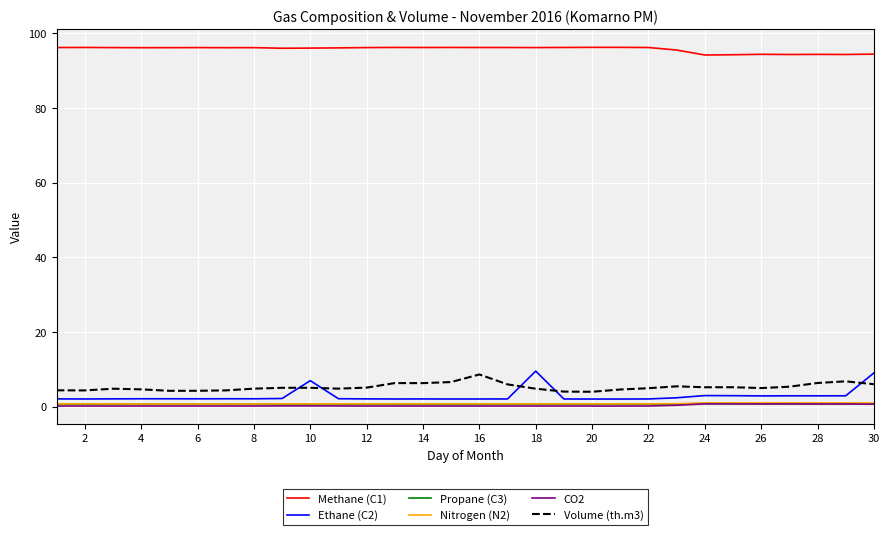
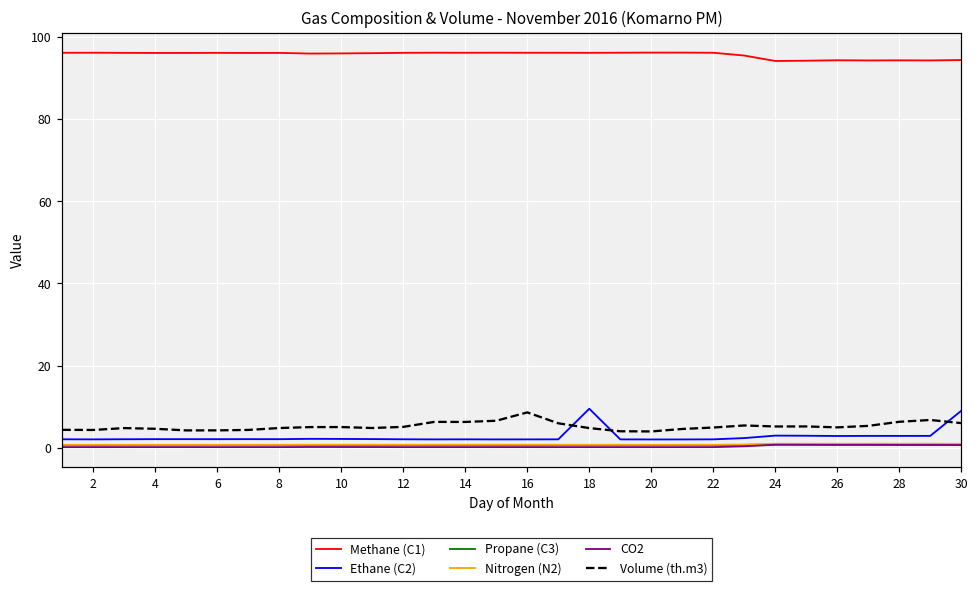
  {
    "Methane (C1)": {
      "2": 96,
      "4": 96,
      "6": 96,
      "8": 96,
      "10": 96,
      "12": 96,
      "14": 96,
      "16": 96,
      "18": 96,
      "20": 96,
      "22": 96,
      "24": 94,
      "26": 94,
      "28": 94,
      "30": 94
    },
    "Ethane (C2)": {
      "2": 2,
      "4": 2,
      "6": 2,
      "8": 2,
-     "10": 7,
+     "10": 2,
      "12": 2,
      "14": 2,
      "16": 2,
      "18": 10,
      "20": 2,
      "22": 2,
      "24": 3,
      "26": 3,
      "28": 3,
      "30": 9
    },
    "Volume (th.m3)": {
      "2": 4,
      "4": 5,
      "6": 4,
      "8": 5,
      "10": 5,
      "12": 5,
      "14": 6,
      "16": 9,
      "18": 5,
      "20": 4,
      "22": 5,
      "24": 5,
      "26": 5,
      "28": 6,
      "30": 6
    }
  }
